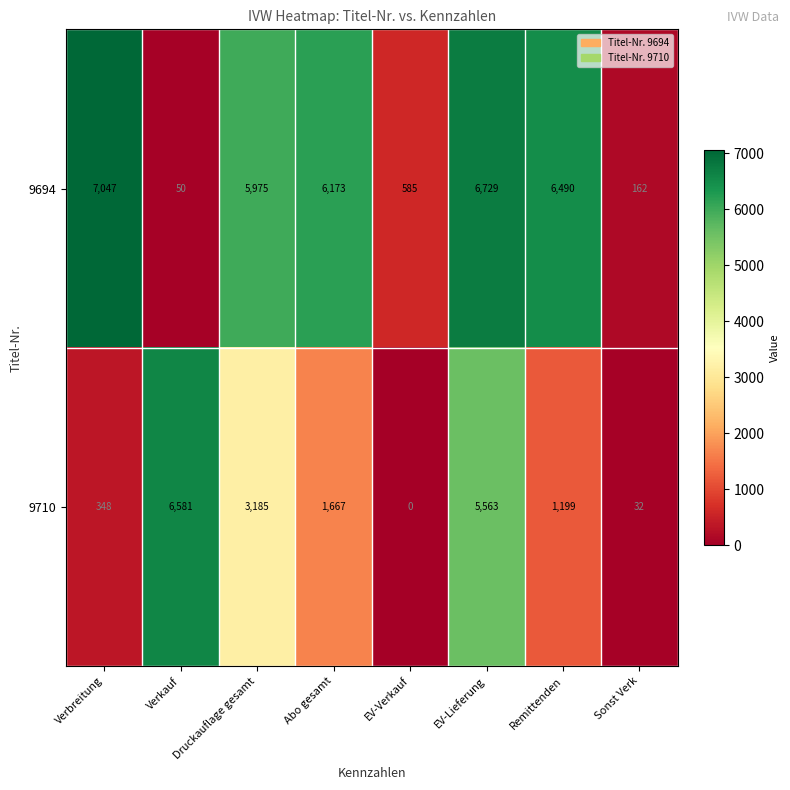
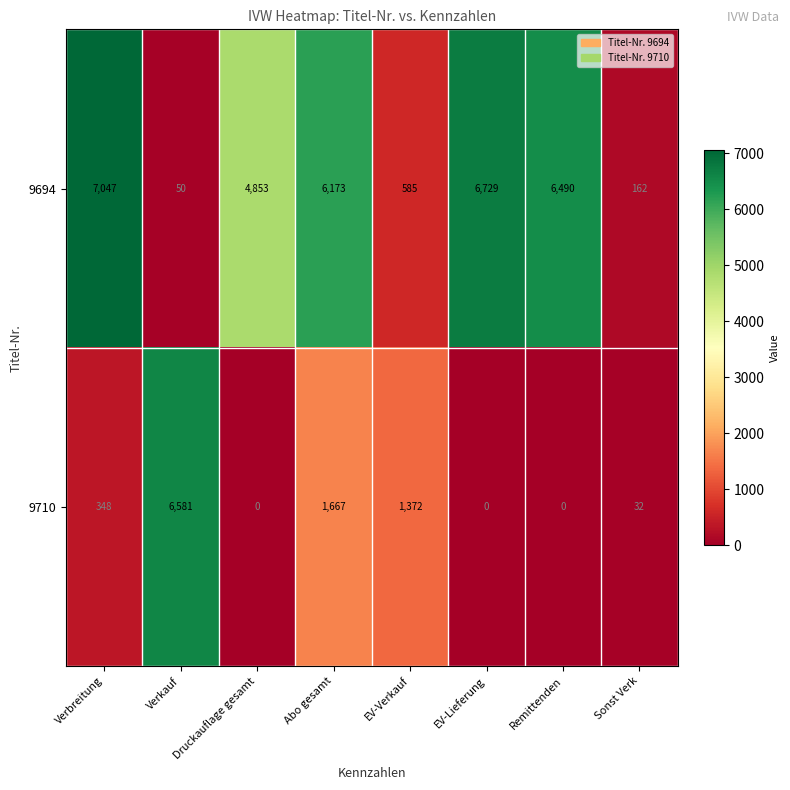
  {
    "9694": {
      "Verbreitung": "7,047",
      "Verkauf": "50",
-     "Druckauflage gesamt": "5,975",
+     "Druckauflage gesamt": "4,853",
      "Abo gesamt": "6,173",
      "EV-Verkauf": "585",
      "EV-Lieferung": "6,729",
      "Remittenden": "6,490",
      "Sonst Verk": "162"
    },
    "9710": {
      "Verbreitung": "348",
      "Verkauf": "6,581",
-     "Druckauflage gesamt": "3,185",
+     "Druckauflage gesamt": "0",
      "Abo gesamt": "1,667",
-     "EV-Verkauf": "0",
-     "EV-Lieferung": "5,563",
-     "Remittenden": "1,199",
+     "EV-Verkauf": "1,372",
+     "EV-Lieferung": "0",
+     "Remittenden": "0",
      "Sonst Verk": "32"
    }
  }
